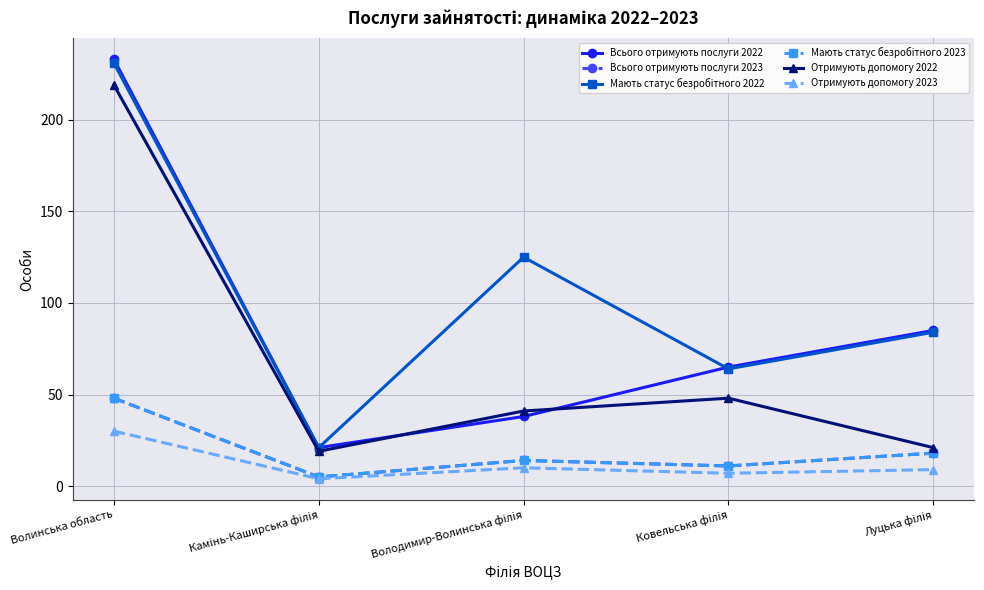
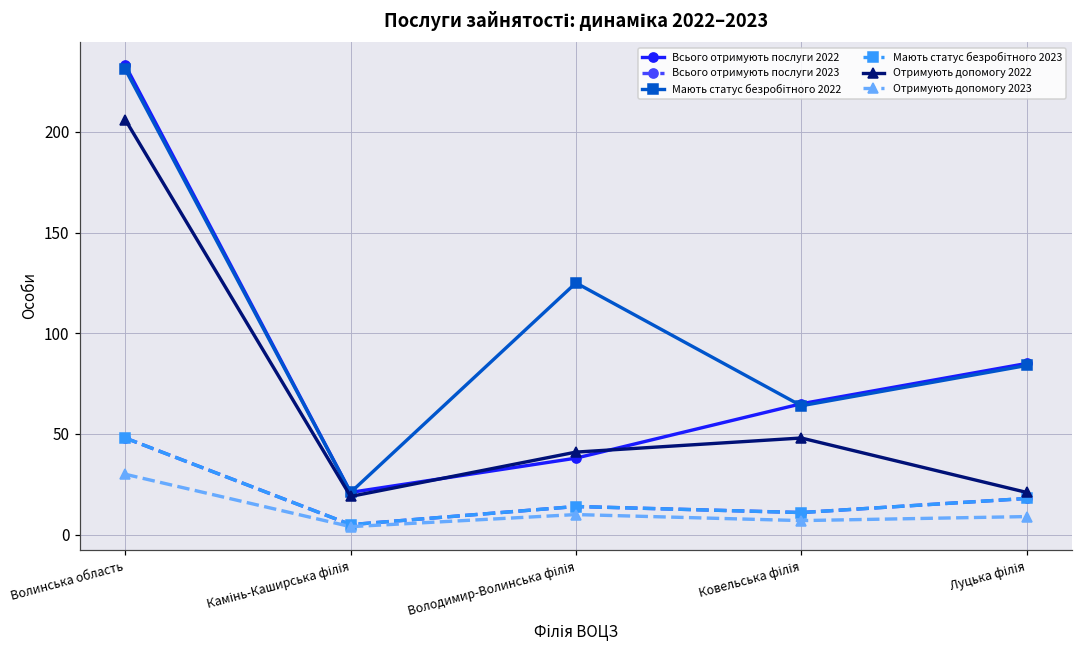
  {
    "Всього отримують послуги 2022": {
      "Волинська область": 233,
      "Володимир-Волинська філія": 38
    },
    "Мають статус безробітного 2022": {
      "Волинська область": 231,
      "Володимир-Волинська філія": 125
    },
    "Отримують допомогу 2022": {
-     "Волинська область": 219,
+     "Волинська область": 206,
      "Камінь-Каширська філія": 19,
      "Володимир-Волинська філія": 41,
      "Ковельська філія": 48,
      "Луцька філія": 21
    }
  }
